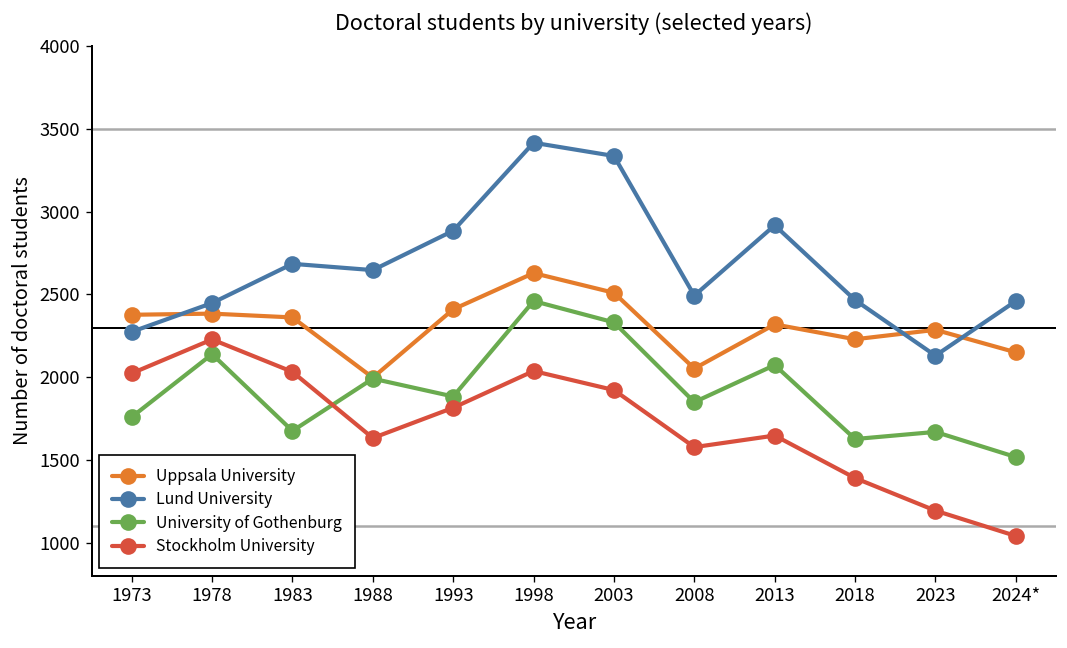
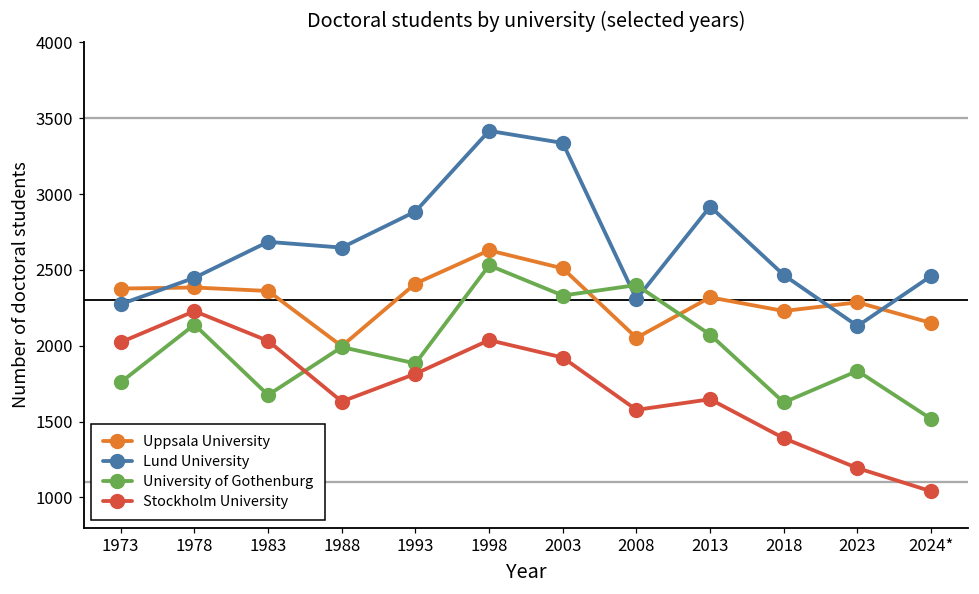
  {
    "Lund University": {
      "1973": 2270,
      "1978": 2450,
      "1983": 2690,
      "1988": 2650,
      "1993": 2890,
      "1998": 3420,
      "2003": 3340,
-     "2008": 2490,
+     "2008": 2310,
      "2013": 2920,
      "2018": 2470,
      "2023": 2130,
      "2024*": 2460
    },
    "University of Gothenburg": {
      "1973": 1760,
      "1978": 2140,
      "1983": 1680,
      "1993": 1880,
-     "1998": 2460,
+     "1998": 2530,
      "2003": 2330,
-     "2008": 1850,
+     "2008": 2400,
      "2013": 2070,
      "2018": 1630,
-     "2023": 1670,
+     "2023": 1830,
      "2024*": 1520
    }
  }
